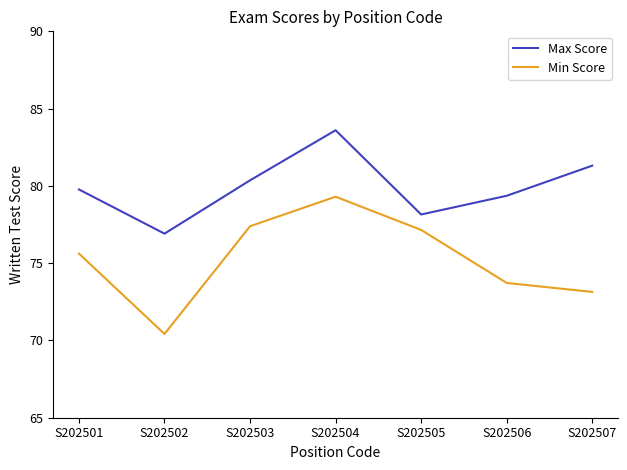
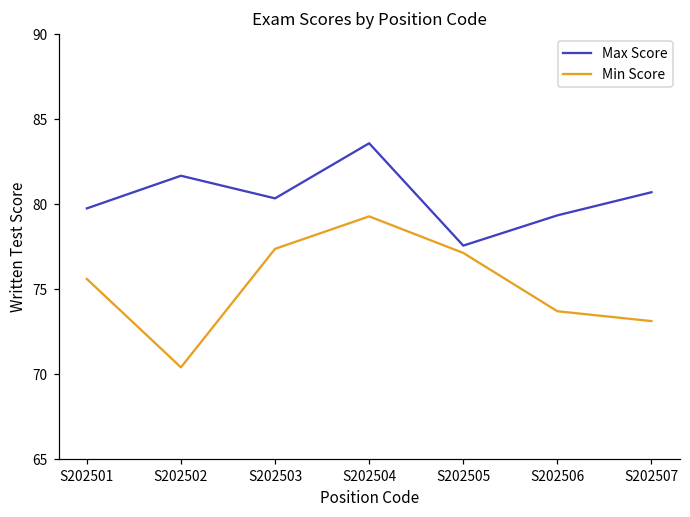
  {
    "Max Score": {
      "S202501": 79.8,
-     "S202502": 76.9,
+     "S202502": 81.7,
      "S202503": 80.4,
      "S202504": 83.6,
-     "S202505": 78.2,
+     "S202505": 77.6,
      "S202506": 79.4,
-     "S202507": 81.3
+     "S202507": 80.7
    },
    "Min Score": {
      "S202501": 75.6,
      "S202502": 70.4,
      "S202503": 77.4,
      "S202504": 79.3,
      "S202505": 77.2,
      "S202506": 73.7,
      "S202507": 73.1
    }
  }
